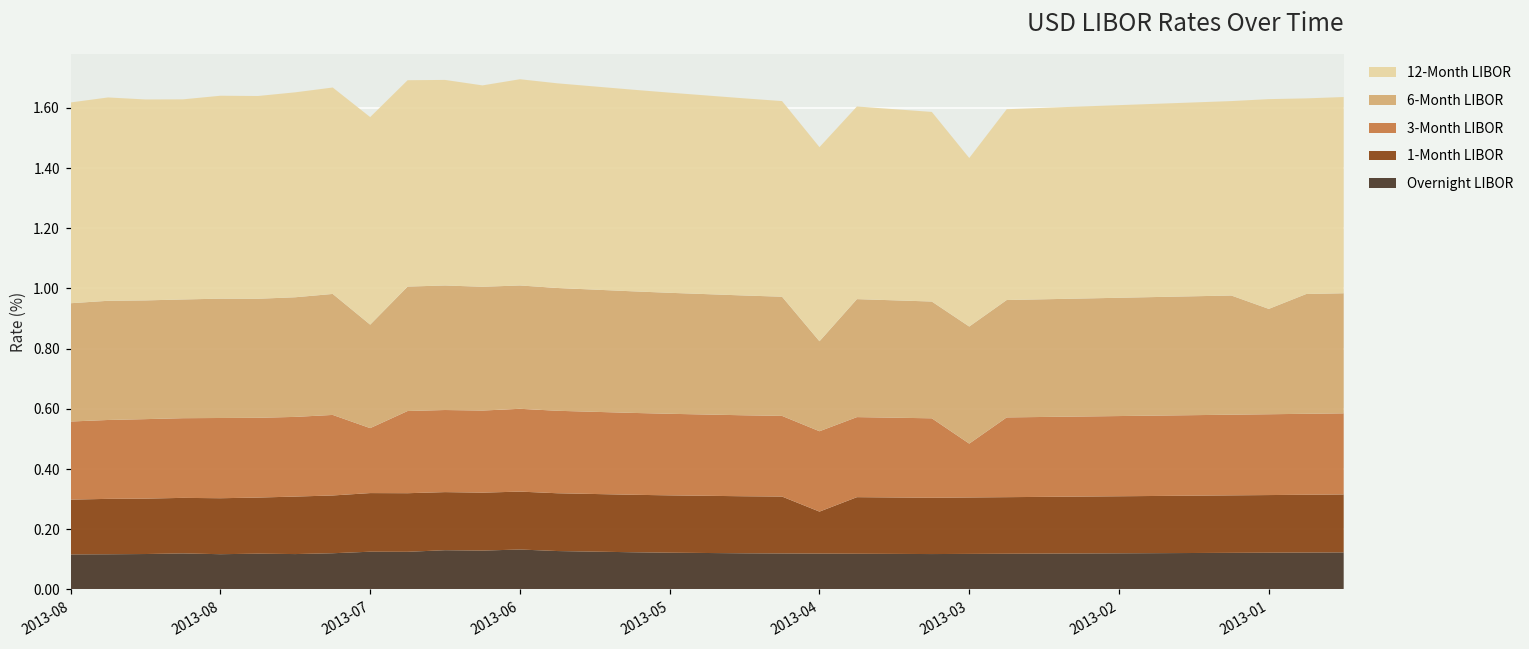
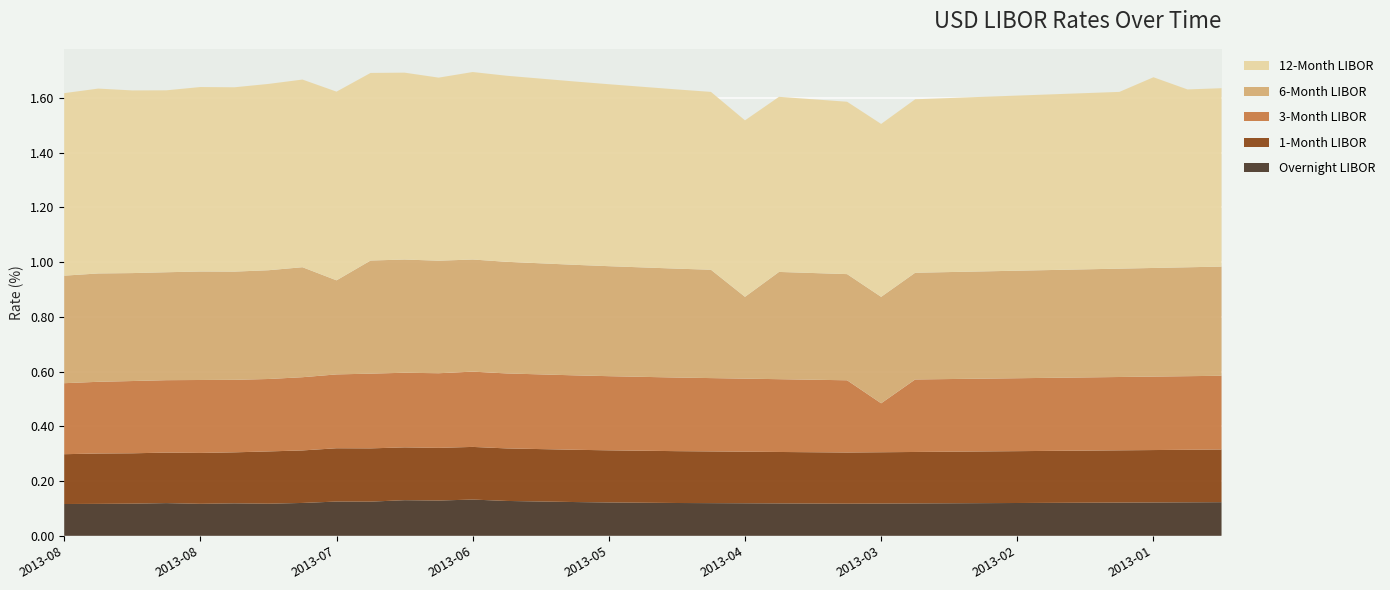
  {
    "Overnight LIBOR": {
      "2013-07": 0.13,
      "2013-06": 0.13,
      "2013-05": 0.12,
      "2013-04": 0.12,
      "2013-03": 0.12,
      "2013-02": 0.12,
      "2013-01": 0.12
    },
    "1-Month LIBOR": {
      "2013-07": 0.19,
      "2013-06": 0.19,
      "2013-05": 0.19,
-     "2013-04": 0.14,
+     "2013-04": 0.19,
      "2013-03": 0.19,
      "2013-02": 0.19,
      "2013-01": 0.19
    },
    "3-Month LIBOR": {
-     "2013-07": 0.22,
+     "2013-07": 0.27,
      "2013-06": 0.28,
      "2013-05": 0.27,
      "2013-04": 0.27,
      "2013-03": 0.18,
      "2013-02": 0.27,
      "2013-01": 0.27
    },
    "6-Month LIBOR": {
      "2013-07": 0.34,
      "2013-06": 0.41,
      "2013-05": 0.40,
      "2013-04": 0.30,
      "2013-03": 0.39,
      "2013-02": 0.39,
-     "2013-01": 0.35
+     "2013-01": 0.40
    },
    "12-Month LIBOR": {
      "2013-07": 0.69,
      "2013-06": 0.69,
      "2013-05": 0.67,
      "2013-04": 0.65,
-     "2013-03": 0.56,
+     "2013-03": 0.63,
      "2013-02": 0.64,
      "2013-01": 0.70
    }
  }
